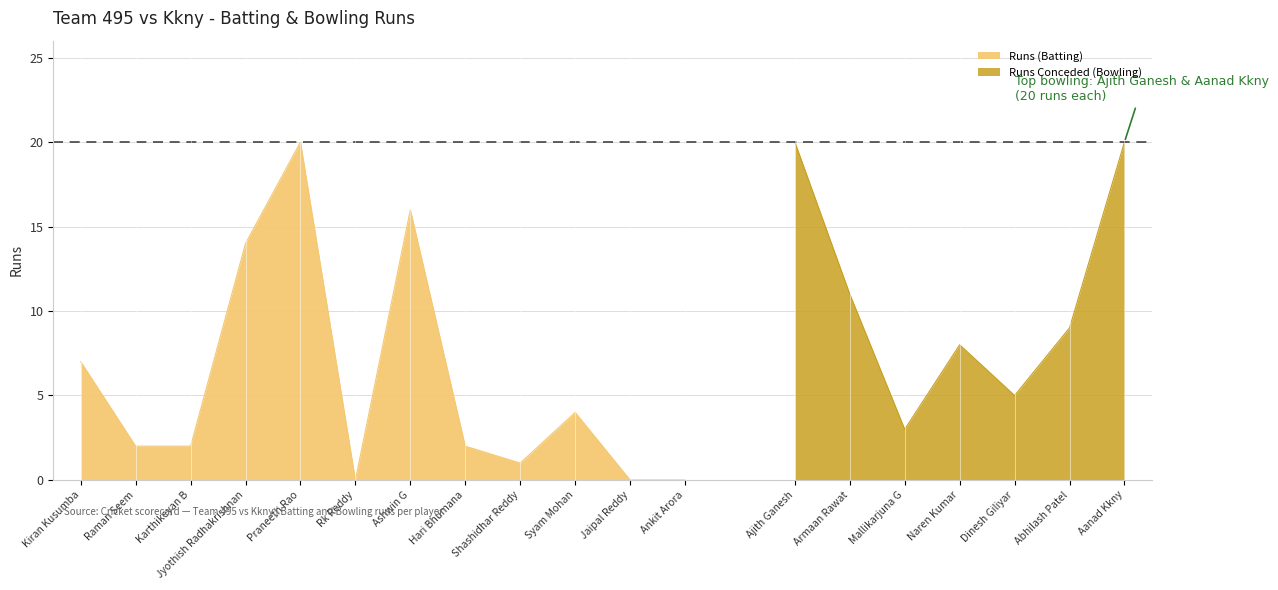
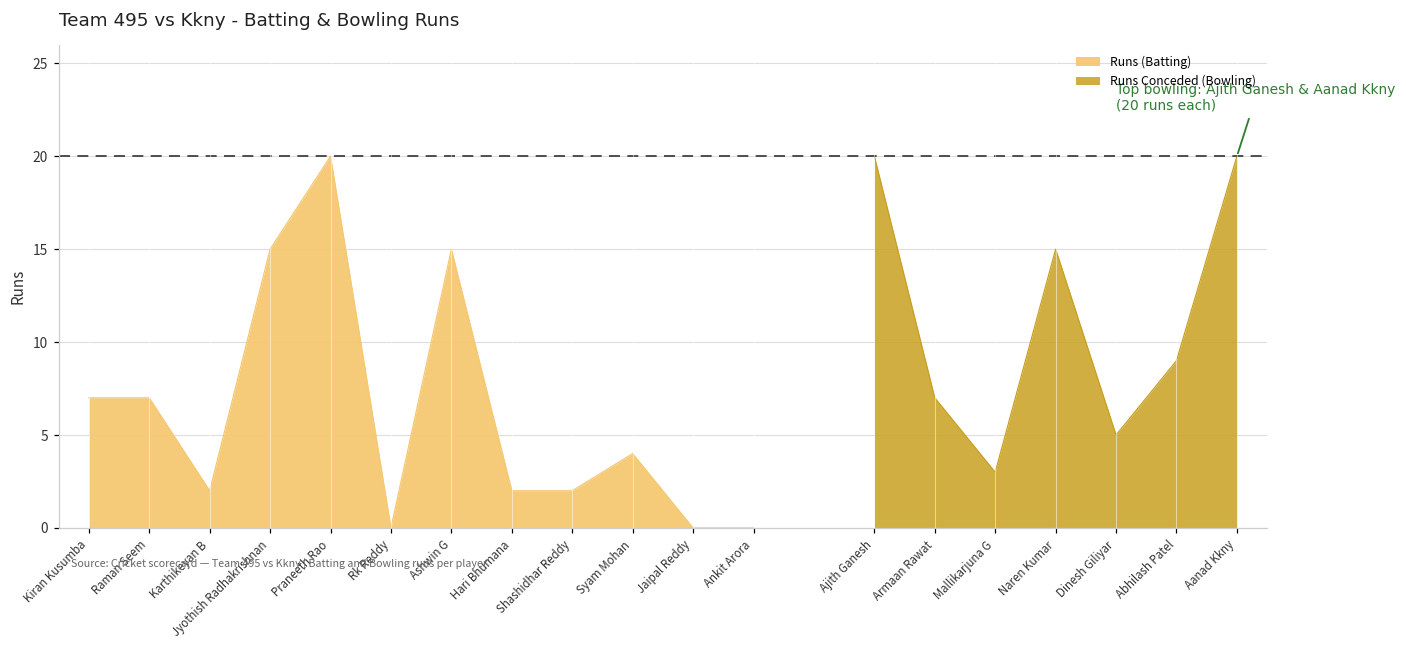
  {
    "Runs (Batting)": {
      "Kiran Kusumba": 7,
-     "Raman Seem": 2,
+     "Raman Seem": 7,
      "Karthikeyan B": 2,
-     "Jyothish Radhakrishnan": 14,
+     "Jyothish Radhakrishnan": 15,
      "Praneeth Rao": 20,
      "Rk Reddy": 0,
-     "Ashwin G": 16,
+     "Ashwin G": 15,
      "Hari Bhumana": 2,
-     "Shashidhar Reddy": 1,
+     "Shashidhar Reddy": 2,
      "Syam Mohan": 4,
      "Jaipal Reddy": 0,
      "Ankit Arora": 0
    },
    "Runs Conceded (Bowling)": {
      "Ajith Ganesh": 20,
-     "Armaan Rawat": 11,
+     "Armaan Rawat": 7,
      "Mallikarjuna G": 3,
-     "Naren Kumar": 8,
+     "Naren Kumar": 15,
      "Dinesh Giliyar": 5,
      "Abhilash Patel": 9
    }
  }
